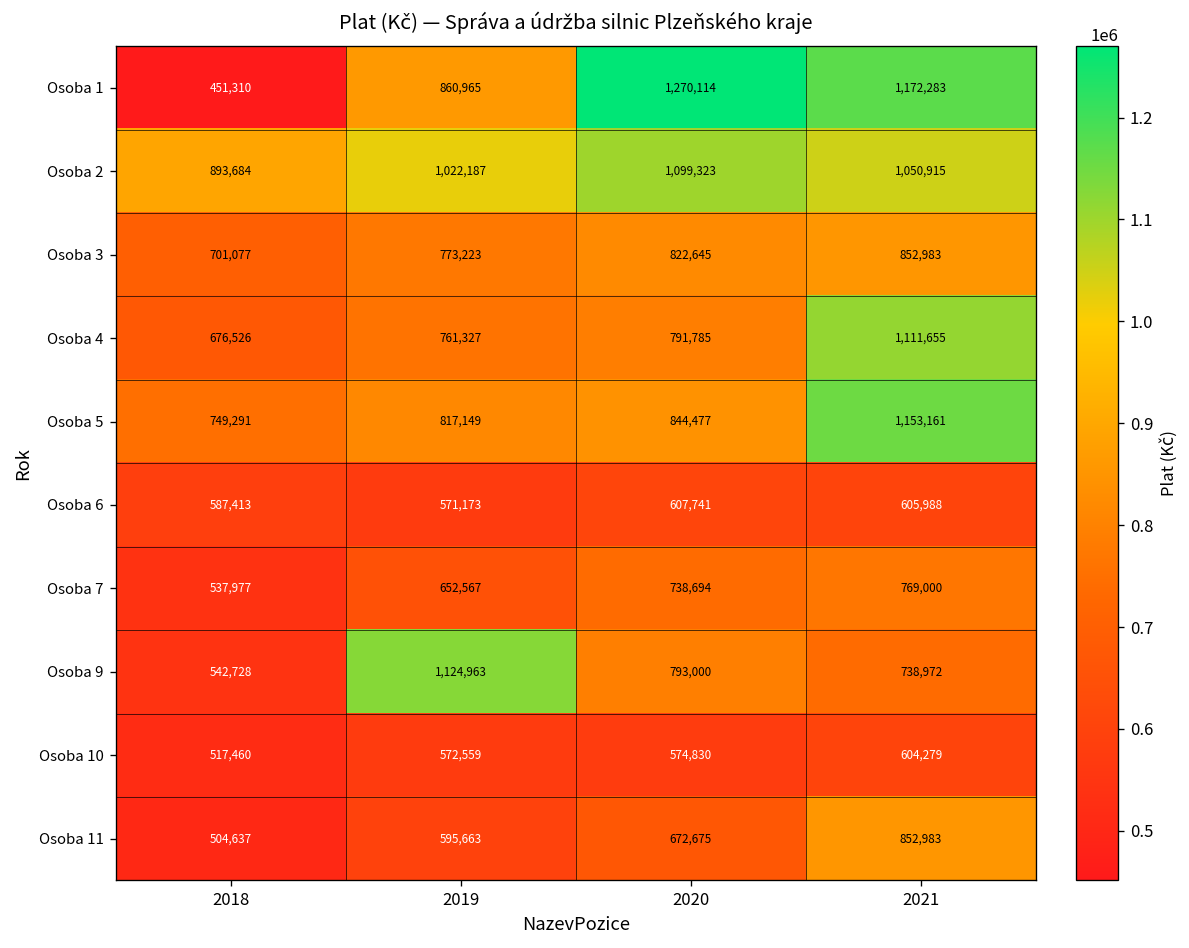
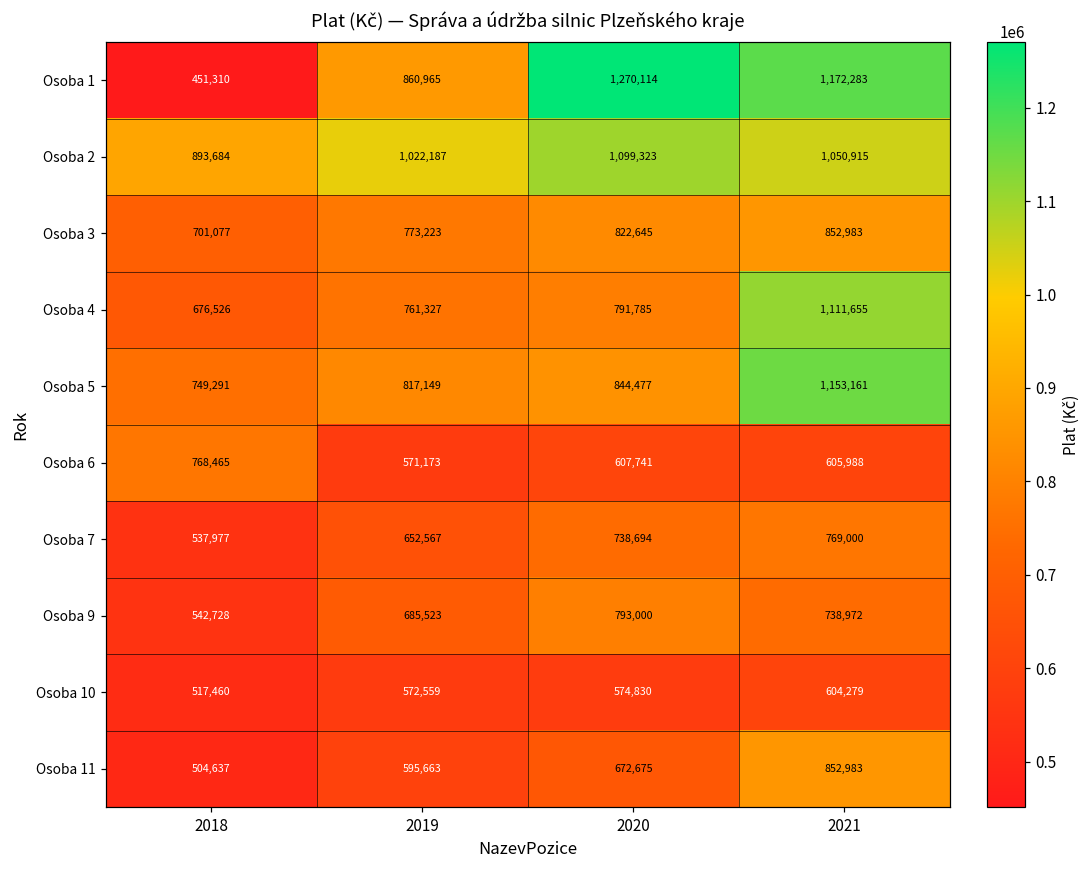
  {
    "Osoba 1": {
      "2018": "451,310",
      "2019": "860,965",
      "2020": "1,270,114",
      "2021": "1,172,283"
    },
    "Osoba 2": {
      "2018": "893,684",
      "2019": "1,022,187",
      "2020": "1,099,323",
      "2021": "1,050,915"
    },
    "Osoba 3": {
      "2018": "701,077",
      "2019": "773,223",
      "2020": "822,645",
      "2021": "852,983"
    },
    "Osoba 4": {
      "2018": "676,526",
      "2019": "761,327",
      "2020": "791,785",
      "2021": "1,111,655"
    },
    "Osoba 5": {
      "2018": "749,291",
      "2019": "817,149",
      "2020": "844,477",
      "2021": "1,153,161"
    },
    "Osoba 6": {
-     "2018": "587,413",
+     "2018": "768,465",
      "2019": "571,173",
      "2020": "607,741",
      "2021": "605,988"
    },
    "Osoba 7": {
      "2018": "537,977",
      "2019": "652,567",
      "2020": "738,694",
      "2021": "769,000"
    },
    "Osoba 9": {
      "2018": "542,728",
-     "2019": "1,124,963",
+     "2019": "685,523",
      "2020": "793,000",
      "2021": "738,972"
    },
    "Osoba 10": {
      "2018": "517,460",
      "2019": "572,559",
      "2020": "574,830",
      "2021": "604,279"
    },
    "Osoba 11": {
      "2018": "504,637",
      "2019": "595,663",
      "2020": "672,675",
      "2021": "852,983"
    }
  }
